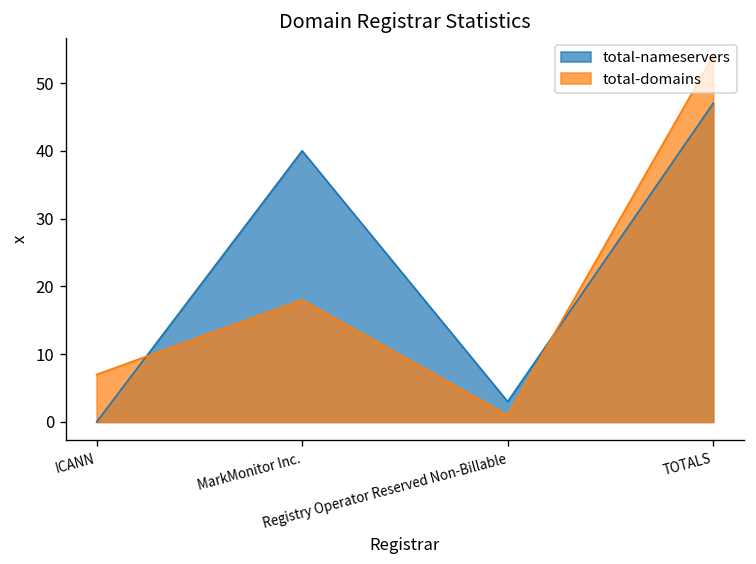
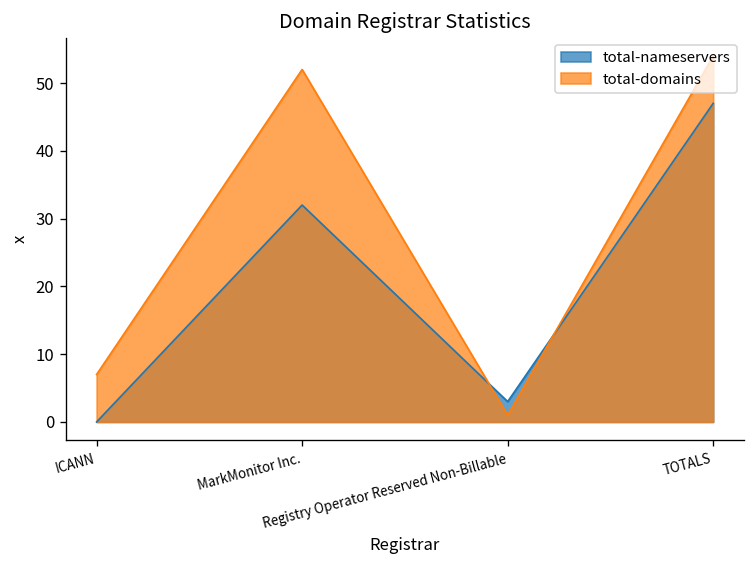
  {
    "total-nameservers": {
      "ICANN": 0,
-     "MarkMonitor Inc.": 40,
+     "MarkMonitor Inc.": 32,
      "Registry Operator Reserved Non-Billable": 3,
      "TOTALS": 47
    },
    "total-domains": {
      "ICANN": 7,
-     "MarkMonitor Inc.": 18,
+     "MarkMonitor Inc.": 52,
      "Registry Operator Reserved Non-Billable": 1
    }
  }
